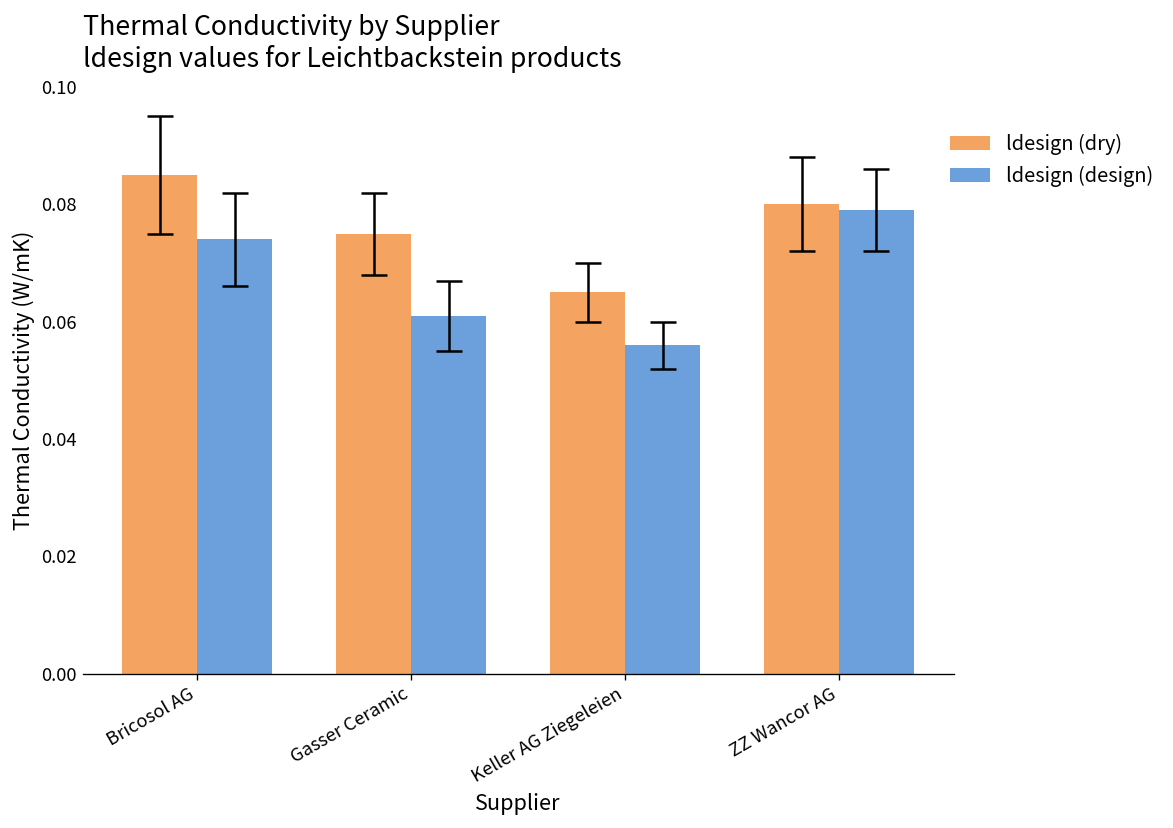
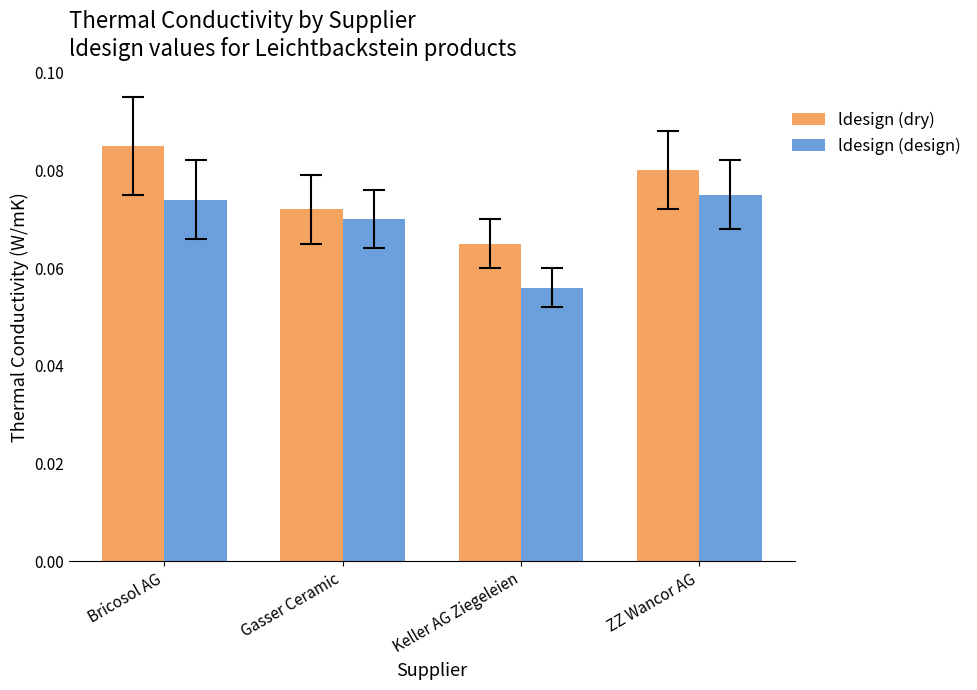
  {
    "ldesign (dry)": {
      "Bricosol AG": 0.085,
-     "Gasser Ceramic": 0.075,
+     "Gasser Ceramic": 0.072,
      "Keller AG Ziegeleien": 0.065,
      "ZZ Wancor AG": 0.080
    },
    "ldesign (design)": {
      "Bricosol AG": 0.074,
-     "Gasser Ceramic": 0.061,
+     "Gasser Ceramic": 0.070,
      "Keller AG Ziegeleien": 0.056,
-     "ZZ Wancor AG": 0.079
+     "ZZ Wancor AG": 0.075
    }
  }
